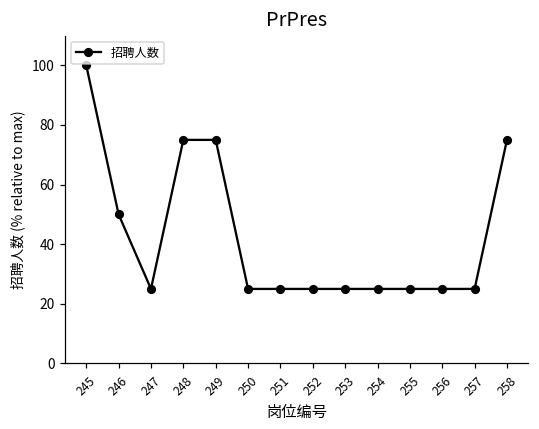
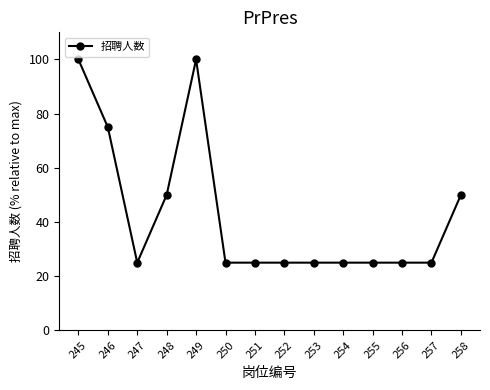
  {
    "245": 100,
-   "246": 50,
+   "246": 75,
    "247": 25,
-   "248": 75,
-   "249": 75,
+   "248": 50,
+   "249": 100,
    "250": 25,
    "251": 25,
    "252": 25,
    "253": 25,
    "254": 25,
    "255": 25,
    "256": 25,
    "257": 25,
-   "258": 75
+   "258": 50
  }
